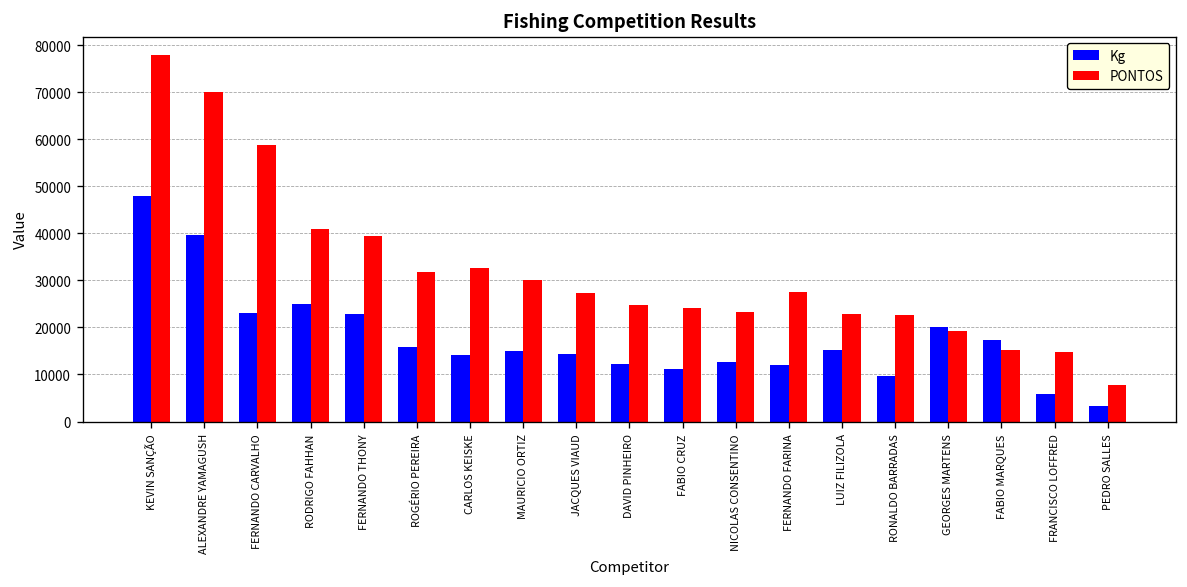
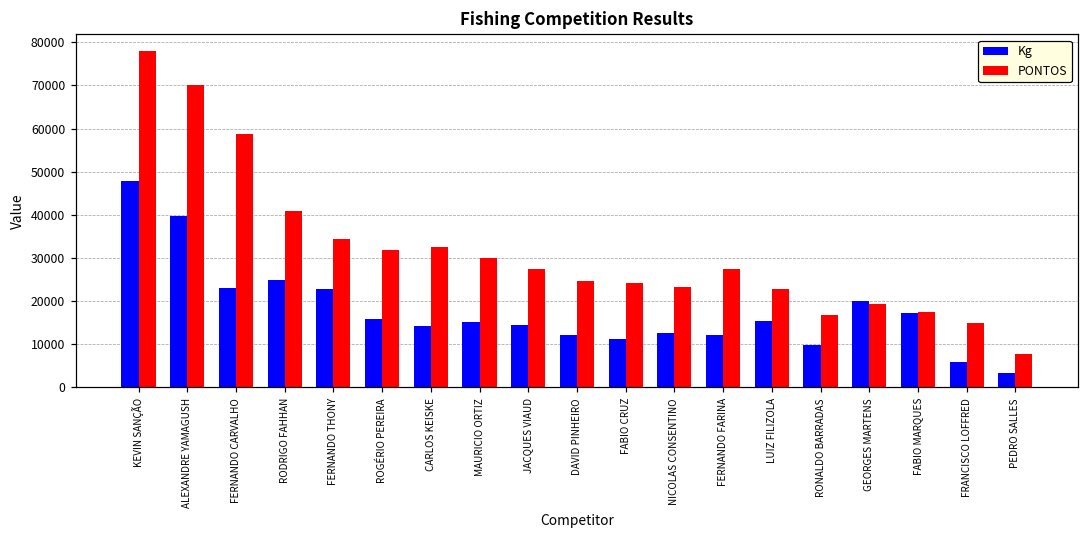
  {
    "Kg": {
      "KEVIN SANÇÃO": 48000,
      "ALEXANDRE YAMAGUSH": 40000,
      "FERNANDO CARVALHO": 23000,
      "RODRIGO FAHHAN": 25000,
      "FERNANDO THONY": 23000,
      "ROGÉRIO PEREIRA": 16000,
      "CARLOS KEISKE": 14000,
      "MAURICIO ORTIZ": 15000,
      "JACQUES VIAUD": 14000,
      "DAVID PINHEIRO": 12000,
      "FABIO CRUZ": 11000,
      "NICOLAS CONSENTINO": 13000,
      "FERNANDO FARINA": 12000,
      "LUIZ FILIZOLA": 15000,
      "RONALDO BARRADAS": 10000,
      "GEORGES MARTENS": 20000,
      "FABIO MARQUES": 17000,
      "FRANCISCO LOFFRED": 6000,
      "PEDRO SALLES": 3000
    },
    "PONTOS": {
      "KEVIN SANÇÃO": 78000,
      "ALEXANDRE YAMAGUSH": 70000,
      "FERNANDO CARVALHO": 59000,
      "RODRIGO FAHHAN": 41000,
-     "FERNANDO THONY": 39000,
+     "FERNANDO THONY": 34000,
      "ROGÉRIO PEREIRA": 32000,
      "CARLOS KEISKE": 33000,
      "MAURICIO ORTIZ": 30000,
      "JACQUES VIAUD": 27000,
      "DAVID PINHEIRO": 25000,
      "FABIO CRUZ": 24000,
      "NICOLAS CONSENTINO": 23000,
      "FERNANDO FARINA": 28000,
      "LUIZ FILIZOLA": 23000,
-     "RONALDO BARRADAS": 23000,
+     "RONALDO BARRADAS": 17000,
      "GEORGES MARTENS": 19000,
-     "FABIO MARQUES": 15000,
+     "FABIO MARQUES": 17000,
      "FRANCISCO LOFFRED": 15000,
      "PEDRO SALLES": 8000
    }
  }
